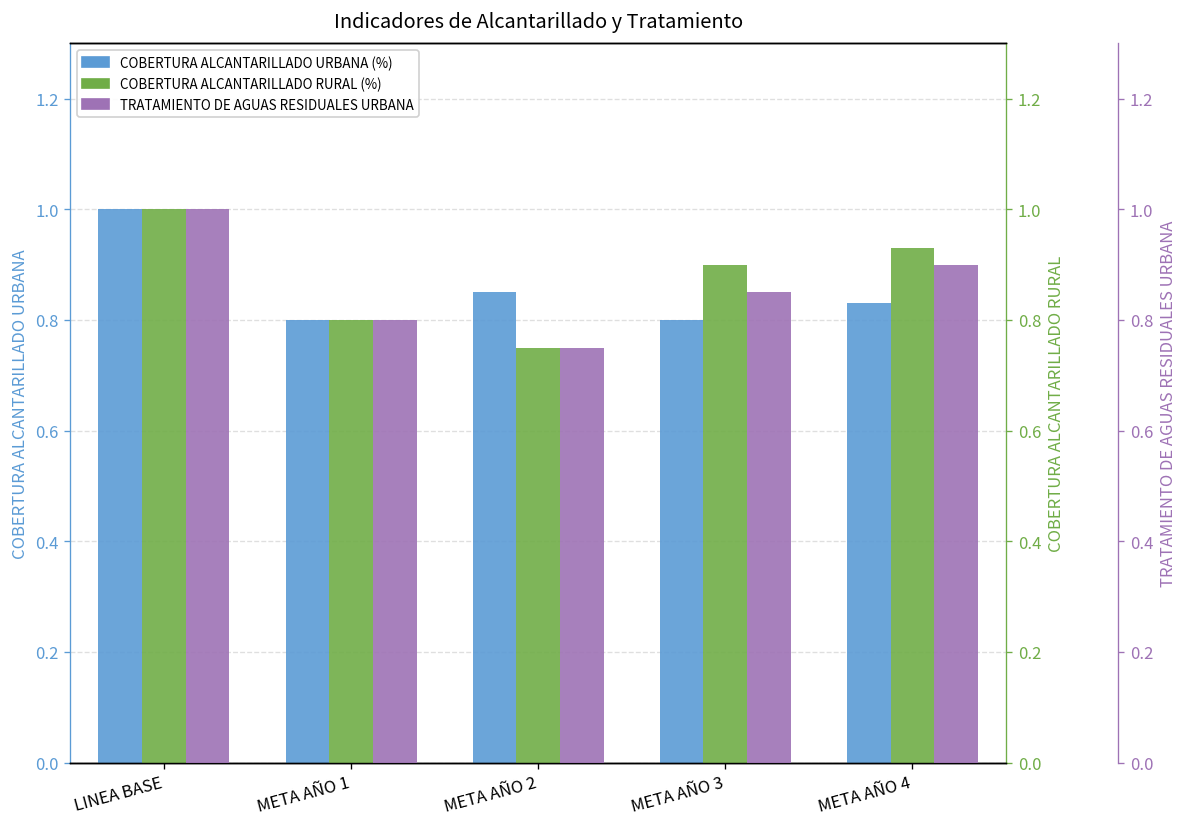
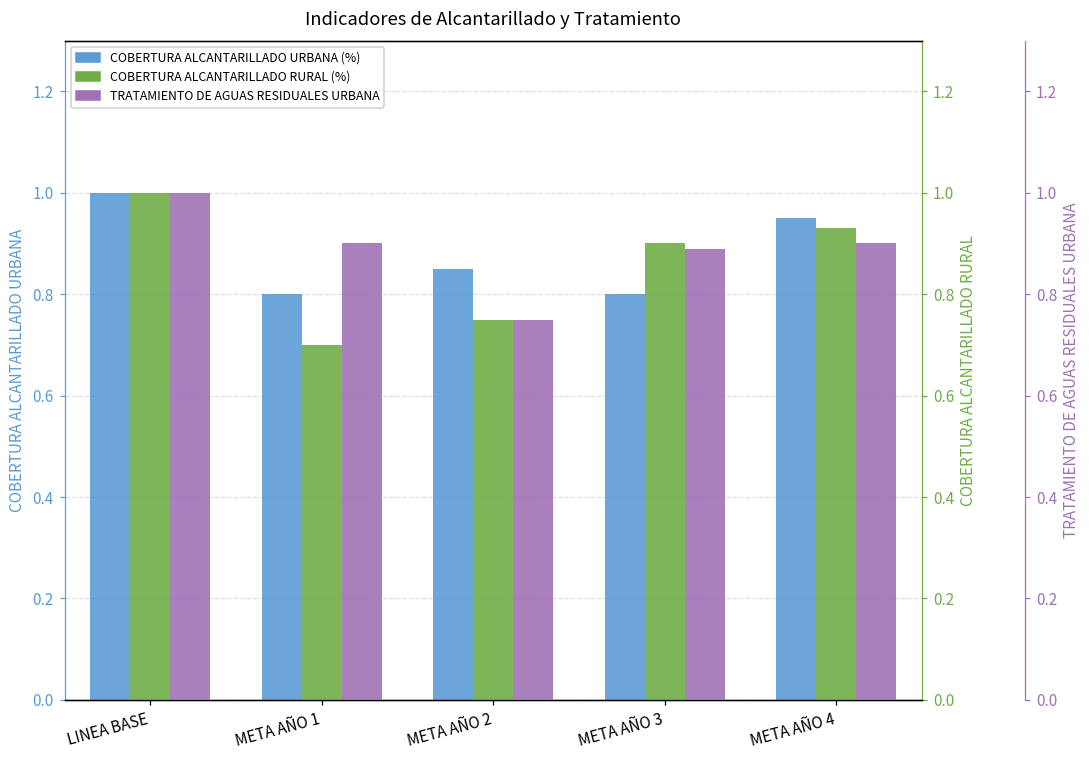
  {
    "COBERTURA ALCANTARILLADO URBANA (%)": {
      "LINEA BASE": 1.00,
      "META AÑO 1": 0.80,
      "META AÑO 2": 0.85,
      "META AÑO 3": 0.80,
-     "META AÑO 4": 0.83
+     "META AÑO 4": 0.95
    },
    "COBERTURA ALCANTARILLADO RURAL (%)": {
      "LINEA BASE": 1.0,
-     "META AÑO 1": 0.8,
+     "META AÑO 1": 0.7,
      "META AÑO 2": 0.75,
      "META AÑO 3": 0.9,
      "META AÑO 4": 0.93
    },
    "TRATAMIENTO DE AGUAS RESIDUALES URBANA": {
      "LINEA BASE": 1.00,
-     "META AÑO 1": 0.8,
+     "META AÑO 1": 0.9,
      "META AÑO 2": 0.75,
-     "META AÑO 3": 0.85,
+     "META AÑO 3": 0.89,
      "META AÑO 4": 0.90
    }
  }
